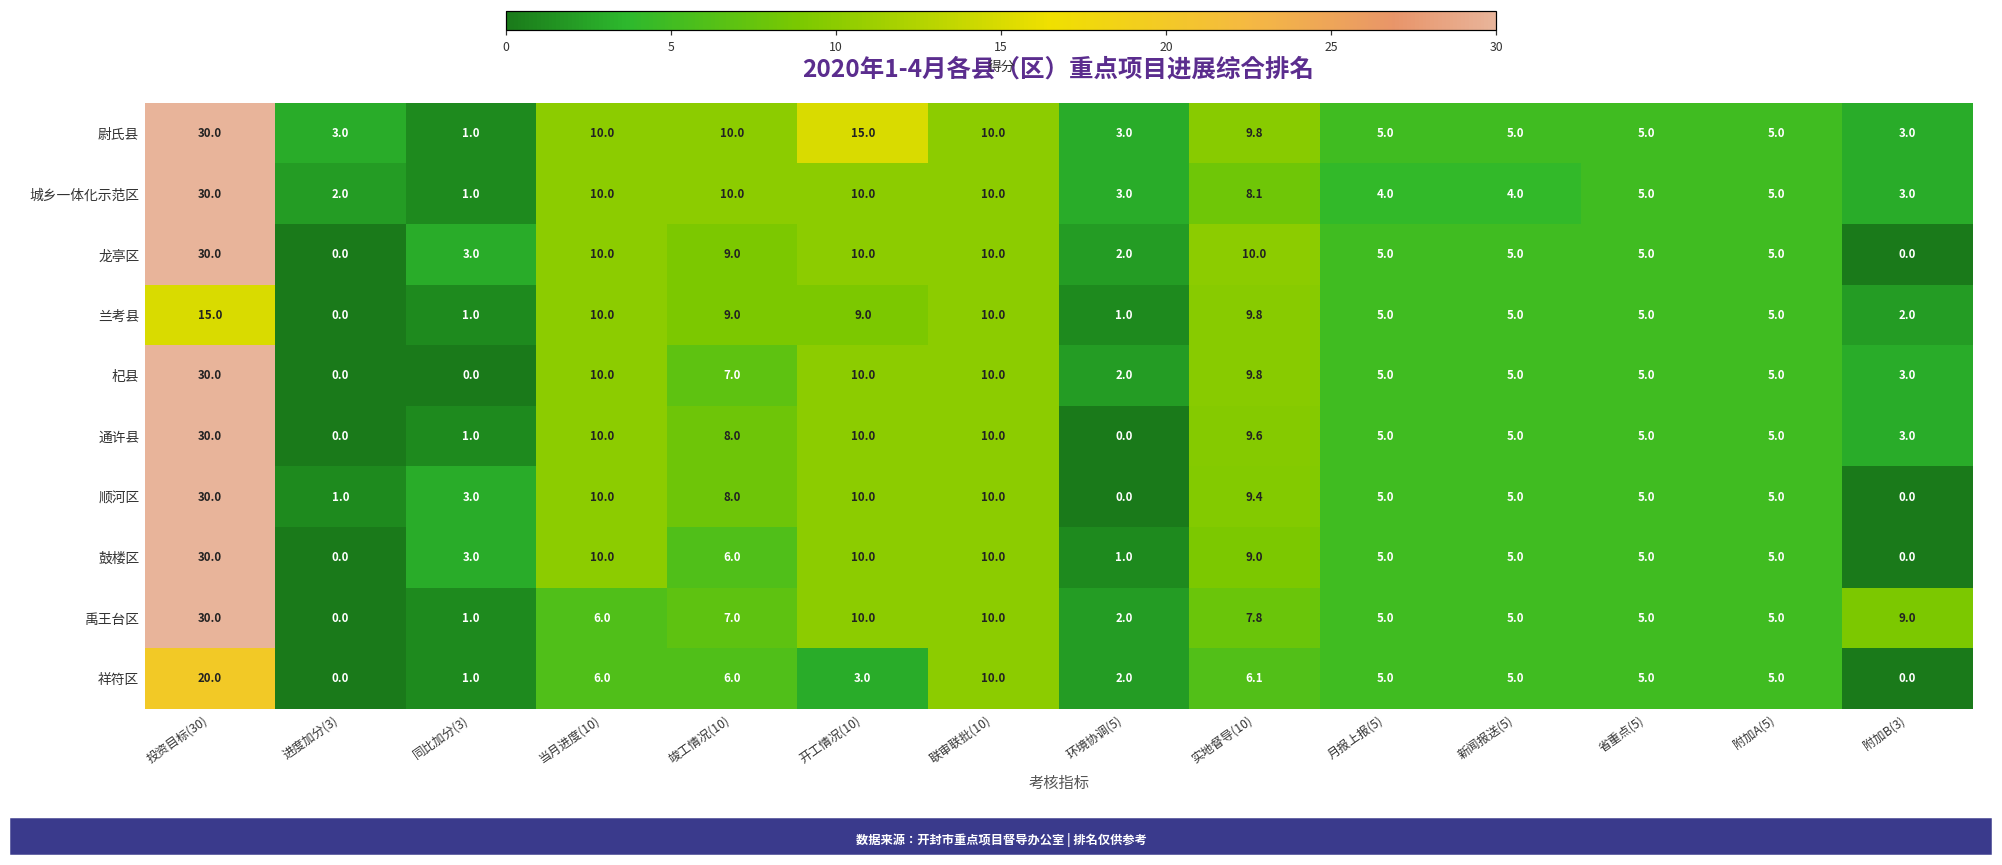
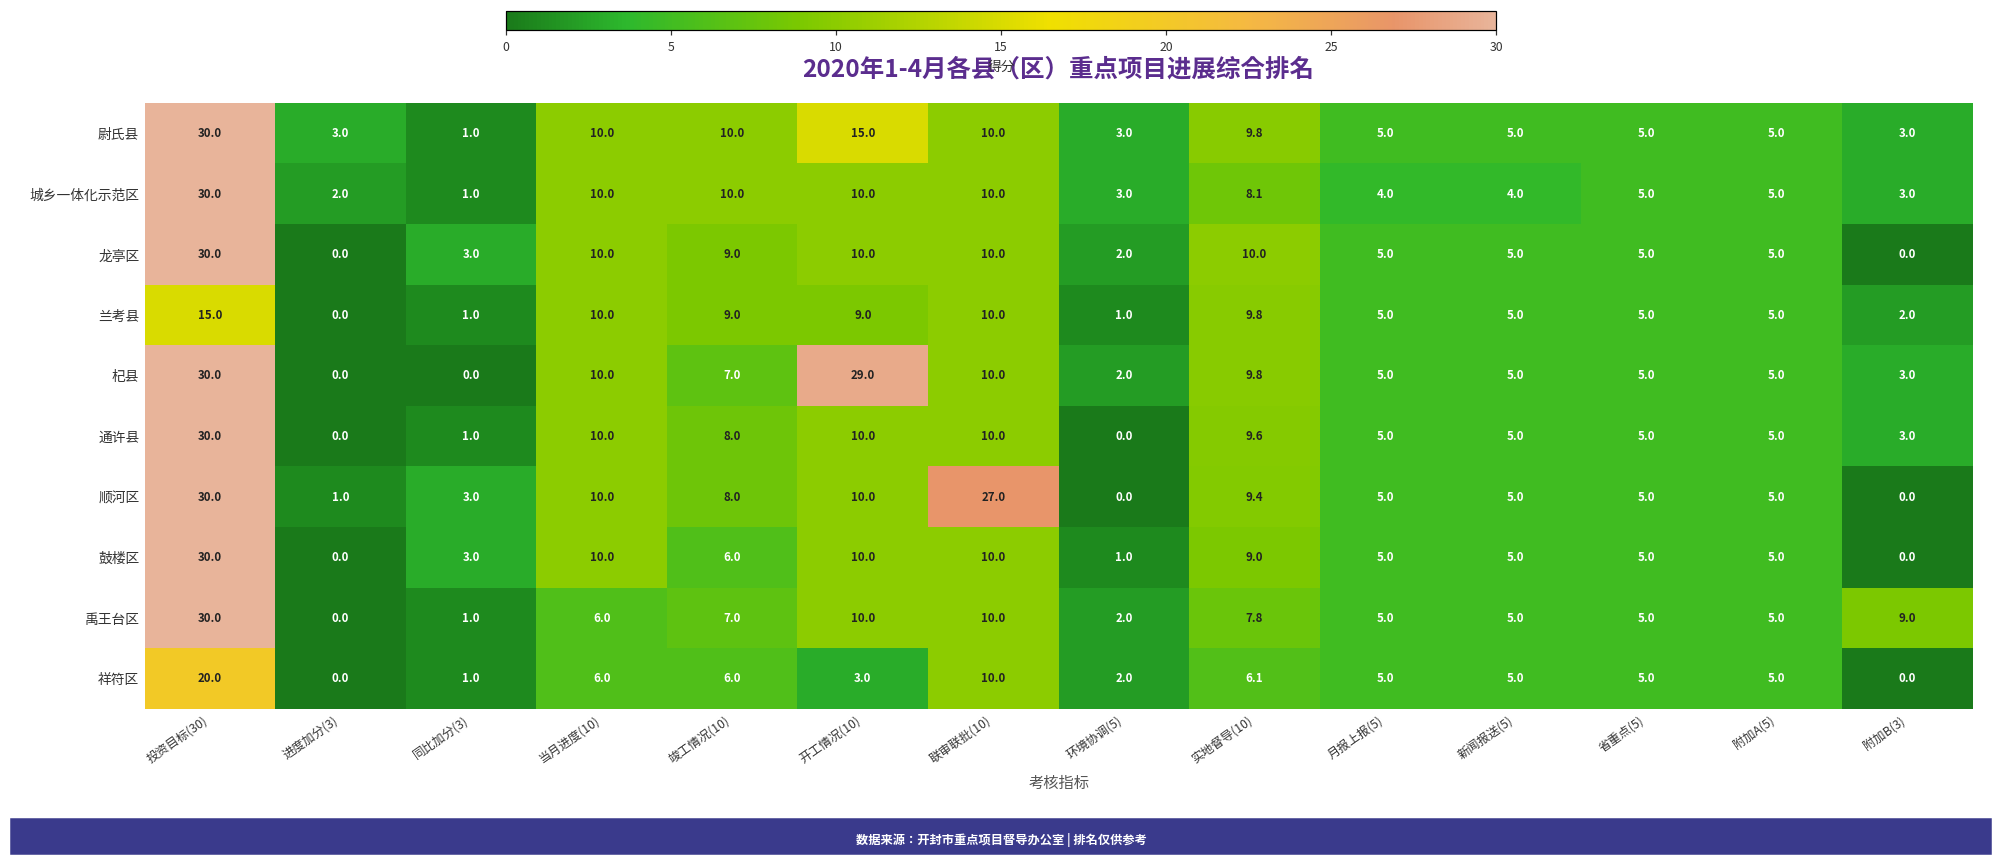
  {
    "尉氏县": {
      "投资目标(30)": 30.0,
      "进度加分(3)": 3.0,
      "同比加分(3)": 1.0,
      "当月进度(10)": 10.0,
      "竣工情况(10)": 10.0,
      "开工情况(10)": 15.0,
      "联审联批(10)": 10.0,
      "环境协调(5)": 3.0,
      "实地督导(10)": 9.8,
      "月报上报(5)": 5.0,
      "新闻报送(5)": 5.0,
      "省重点(5)": 5.0,
      "附加A(5)": 5.0,
      "附加B(3)": 3.0
    },
    "城乡一体化示范区": {
      "投资目标(30)": 30.0,
      "进度加分(3)": 2.0,
      "同比加分(3)": 1.0,
      "当月进度(10)": 10.0,
      "竣工情况(10)": 10.0,
      "开工情况(10)": 10.0,
      "联审联批(10)": 10.0,
      "环境协调(5)": 3.0,
      "实地督导(10)": 8.1,
      "月报上报(5)": 4.0,
      "新闻报送(5)": 4.0,
      "省重点(5)": 5.0,
      "附加A(5)": 5.0,
      "附加B(3)": 3.0
    },
    "龙亭区": {
      "投资目标(30)": 30.0,
      "进度加分(3)": 0.0,
      "同比加分(3)": 3.0,
      "当月进度(10)": 10.0,
      "竣工情况(10)": 9.0,
      "开工情况(10)": 10.0,
      "联审联批(10)": 10.0,
      "环境协调(5)": 2.0,
      "实地督导(10)": 10.0,
      "月报上报(5)": 5.0,
      "新闻报送(5)": 5.0,
      "省重点(5)": 5.0,
      "附加A(5)": 5.0,
      "附加B(3)": 0.0
    },
    "兰考县": {
      "投资目标(30)": 15.0,
      "进度加分(3)": 0.0,
      "同比加分(3)": 1.0,
      "当月进度(10)": 10.0,
      "竣工情况(10)": 9.0,
      "开工情况(10)": 9.0,
      "联审联批(10)": 10.0,
      "环境协调(5)": 1.0,
      "实地督导(10)": 9.8,
      "月报上报(5)": 5.0,
      "新闻报送(5)": 5.0,
      "省重点(5)": 5.0,
      "附加A(5)": 5.0,
      "附加B(3)": 2.0
    },
    "杞县": {
      "投资目标(30)": 30.0,
      "进度加分(3)": 0.0,
      "同比加分(3)": 0.0,
      "当月进度(10)": 10.0,
      "竣工情况(10)": 7.0,
-     "开工情况(10)": 10.0,
+     "开工情况(10)": 29.0,
      "联审联批(10)": 10.0,
      "环境协调(5)": 2.0,
      "实地督导(10)": 9.8,
      "月报上报(5)": 5.0,
      "新闻报送(5)": 5.0,
      "省重点(5)": 5.0,
      "附加A(5)": 5.0,
      "附加B(3)": 3.0
    },
    "通许县": {
      "投资目标(30)": 30.0,
      "进度加分(3)": 0.0,
      "同比加分(3)": 1.0,
      "当月进度(10)": 10.0,
      "竣工情况(10)": 8.0,
      "开工情况(10)": 10.0,
      "联审联批(10)": 10.0,
      "环境协调(5)": 0.0,
      "实地督导(10)": 9.6,
      "月报上报(5)": 5.0,
      "新闻报送(5)": 5.0,
      "省重点(5)": 5.0,
      "附加A(5)": 5.0,
      "附加B(3)": 3.0
    },
    "顺河区": {
      "投资目标(30)": 30.0,
      "进度加分(3)": 1.0,
      "同比加分(3)": 3.0,
      "当月进度(10)": 10.0,
      "竣工情况(10)": 8.0,
      "开工情况(10)": 10.0,
-     "联审联批(10)": 10.0,
+     "联审联批(10)": 27.0,
      "环境协调(5)": 0.0,
      "实地督导(10)": 9.4,
      "月报上报(5)": 5.0,
      "新闻报送(5)": 5.0,
      "省重点(5)": 5.0,
      "附加A(5)": 5.0,
      "附加B(3)": 0.0
    },
    "鼓楼区": {
      "投资目标(30)": 30.0,
      "进度加分(3)": 0.0,
      "同比加分(3)": 3.0,
      "当月进度(10)": 10.0,
      "竣工情况(10)": 6.0,
      "开工情况(10)": 10.0,
      "联审联批(10)": 10.0,
      "环境协调(5)": 1.0,
      "实地督导(10)": 9.0,
      "月报上报(5)": 5.0,
      "新闻报送(5)": 5.0,
      "省重点(5)": 5.0,
      "附加A(5)": 5.0,
      "附加B(3)": 0.0
    },
    "禹王台区": {
      "投资目标(30)": 30.0,
      "进度加分(3)": 0.0,
      "同比加分(3)": 1.0,
      "当月进度(10)": 6.0,
      "竣工情况(10)": 7.0,
      "开工情况(10)": 10.0,
      "联审联批(10)": 10.0,
      "环境协调(5)": 2.0,
      "实地督导(10)": 7.8,
      "月报上报(5)": 5.0,
      "新闻报送(5)": 5.0,
      "省重点(5)": 5.0,
      "附加A(5)": 5.0,
      "附加B(3)": 9.0
    },
    "祥符区": {
      "投资目标(30)": 20.0,
      "进度加分(3)": 0.0,
      "同比加分(3)": 1.0,
      "当月进度(10)": 6.0,
      "竣工情况(10)": 6.0,
      "开工情况(10)": 3.0,
      "联审联批(10)": 10.0,
      "环境协调(5)": 2.0,
      "实地督导(10)": 6.1,
      "月报上报(5)": 5.0,
      "新闻报送(5)": 5.0,
      "省重点(5)": 5.0,
      "附加A(5)": 5.0,
      "附加B(3)": 0.0
    }
  }
